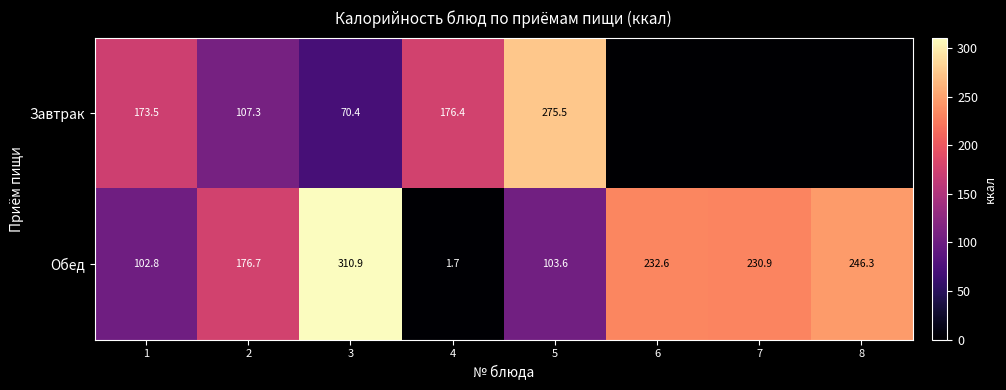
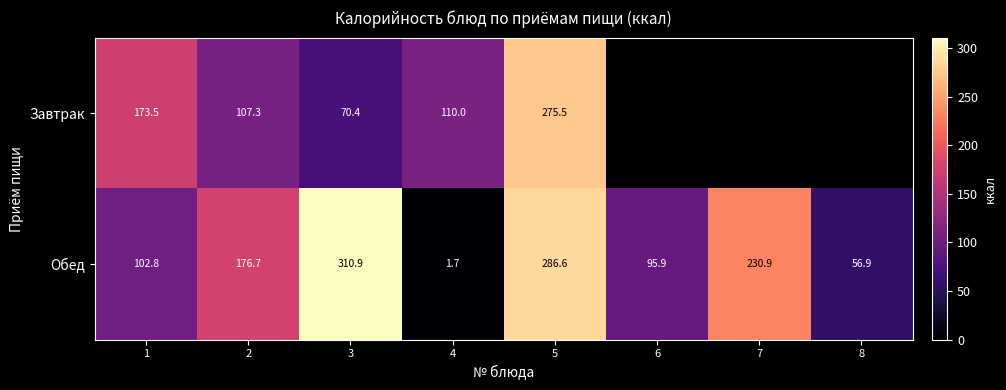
  {
    "Завтрак": {
      "1": 173.5,
      "2": 107.3,
      "3": 70.4,
-     "4": 176.4,
+     "4": 110.0,
      "5": 275.5
    },
    "Обед": {
      "1": 102.8,
      "2": 176.7,
      "3": 310.9,
      "4": 1.7,
-     "5": 103.6,
-     "6": 232.6,
+     "5": 286.6,
+     "6": 95.9,
      "7": 230.9,
-     "8": 246.3
+     "8": 56.9
    }
  }
